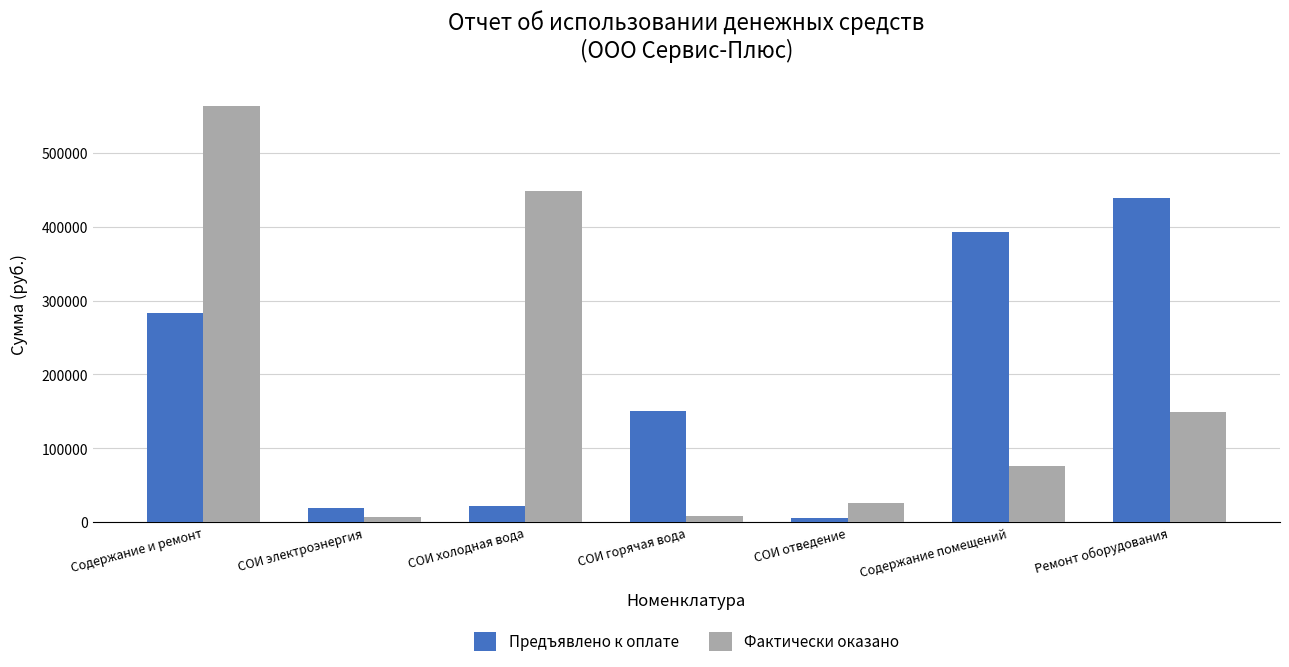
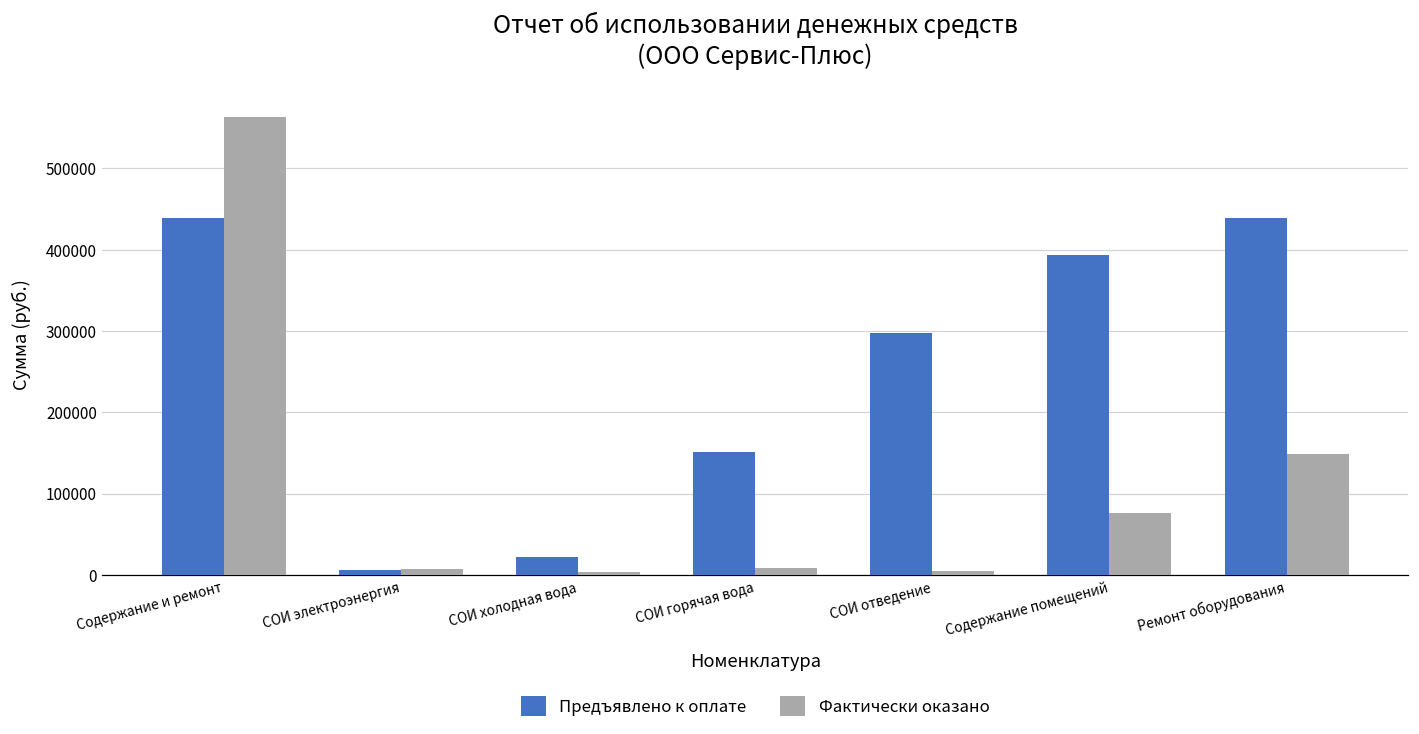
  {
    "Предъявлено к оплате": {
-     "Содержание и ремонт": 280000,
-     "СОИ электроэнергия": 20000,
+     "Содержание и ремонт": 440000,
+     "СОИ электроэнергия": 10000,
      "СОИ холодная вода": 20000,
      "СОИ горячая вода": 150000,
-     "СОИ отведение": 10000,
+     "СОИ отведение": 300000,
      "Содержание помещений": 390000,
      "Ремонт оборудования": 440000
    },
    "Фактически оказано": {
      "Содержание и ремонт": 560000,
      "СОИ электроэнергия": 10000,
-     "СОИ холодная вода": 450000,
+     "СОИ холодная вода": 0,
      "СОИ горячая вода": 10000,
-     "СОИ отведение": 30000,
+     "СОИ отведение": 10000,
      "Содержание помещений": 80000,
      "Ремонт оборудования": 150000
    }
  }
